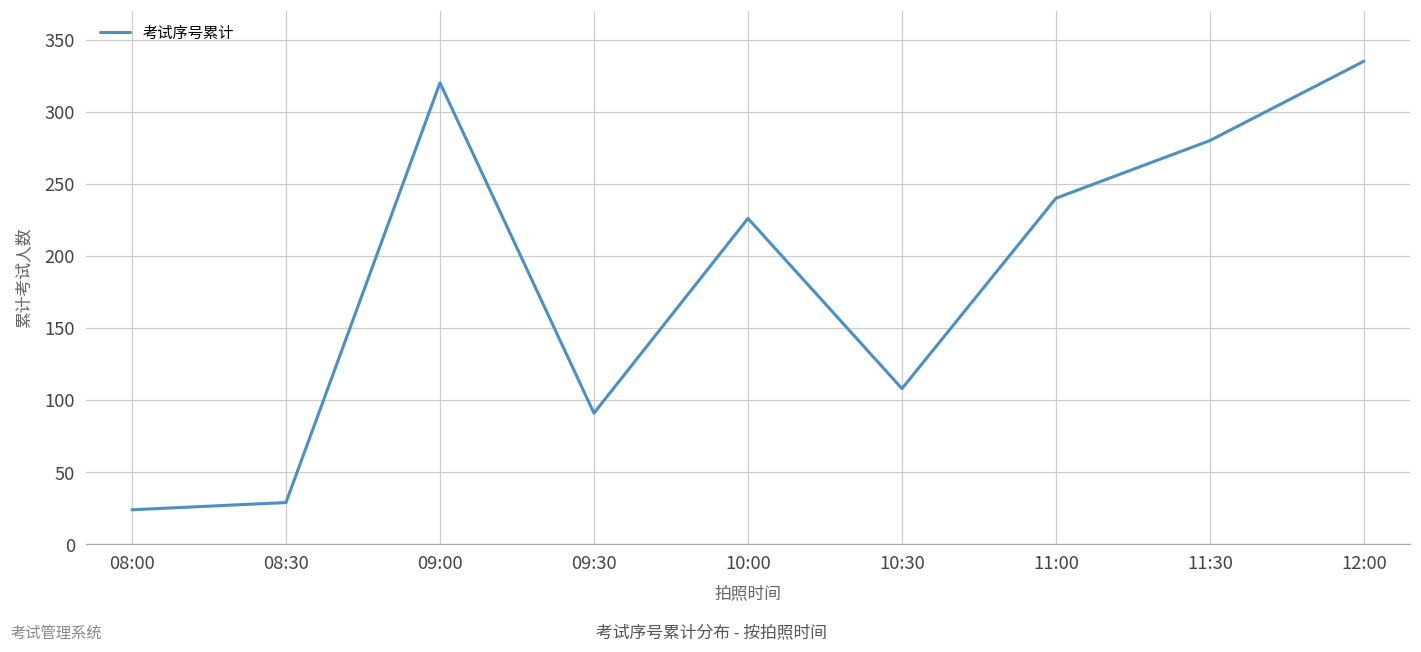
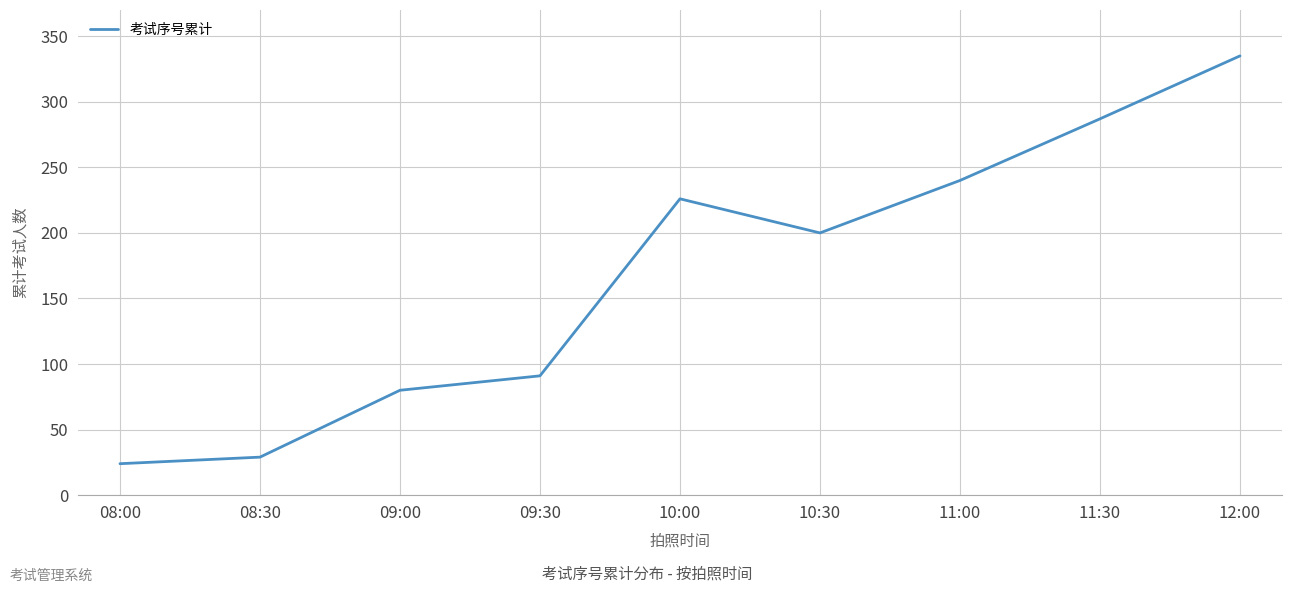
  {
    "08:00": 24,
    "08:30": 29,
-   "09:00": 320,
+   "09:00": 80,
    "09:30": 91,
    "10:00": 226,
-   "10:30": 108,
+   "10:30": 200,
    "11:00": 240,
-   "11:30": 280,
+   "11:30": 287,
    "12:00": 335
  }
